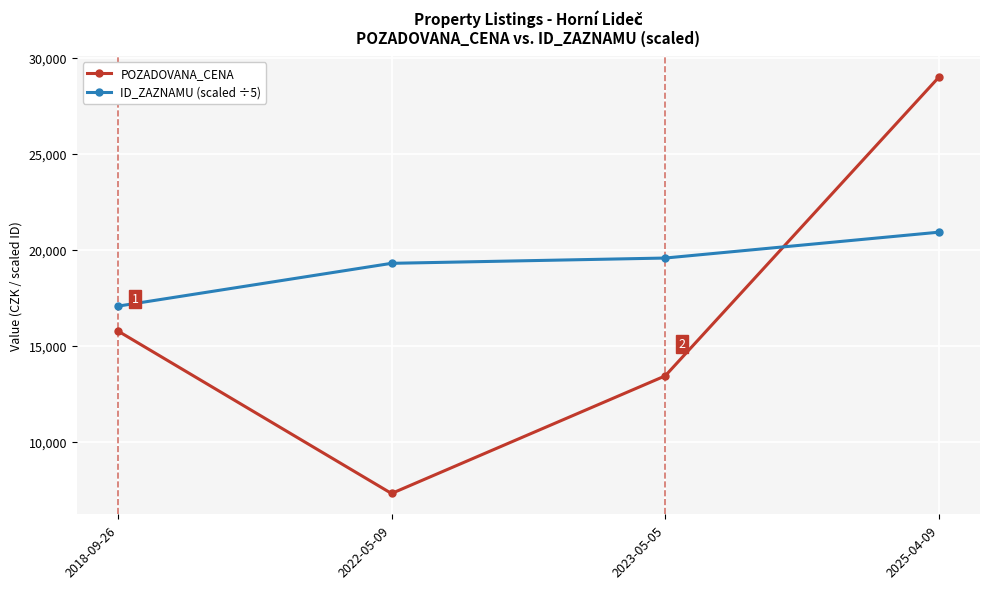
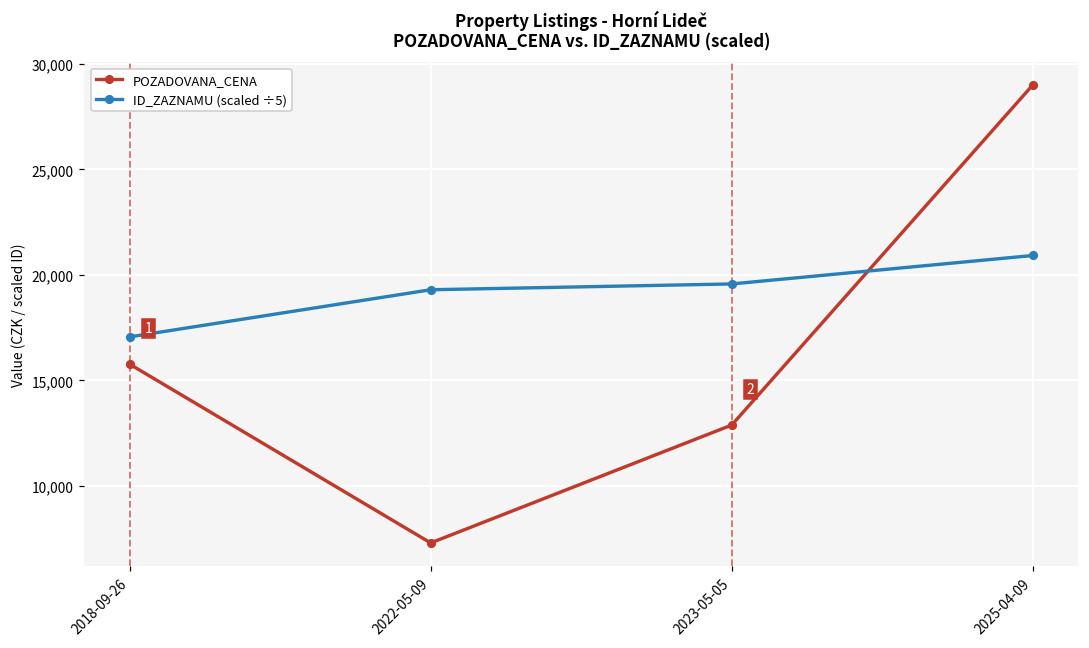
  {
    "POZADOVANA_CENA": {
      "2018-09-26": "15,800",
      "2022-05-09": "7,300",
-     "2023-05-05": "13,400",
+     "2023-05-05": "12,900",
      "2025-04-09": "29,000"
    },
    "ID_ZAZNAMU (scaled ÷5)": {
      "2022-05-09": "19,300",
      "2023-05-05": "19,600",
      "2025-04-09": "20,900"
    }
  }
